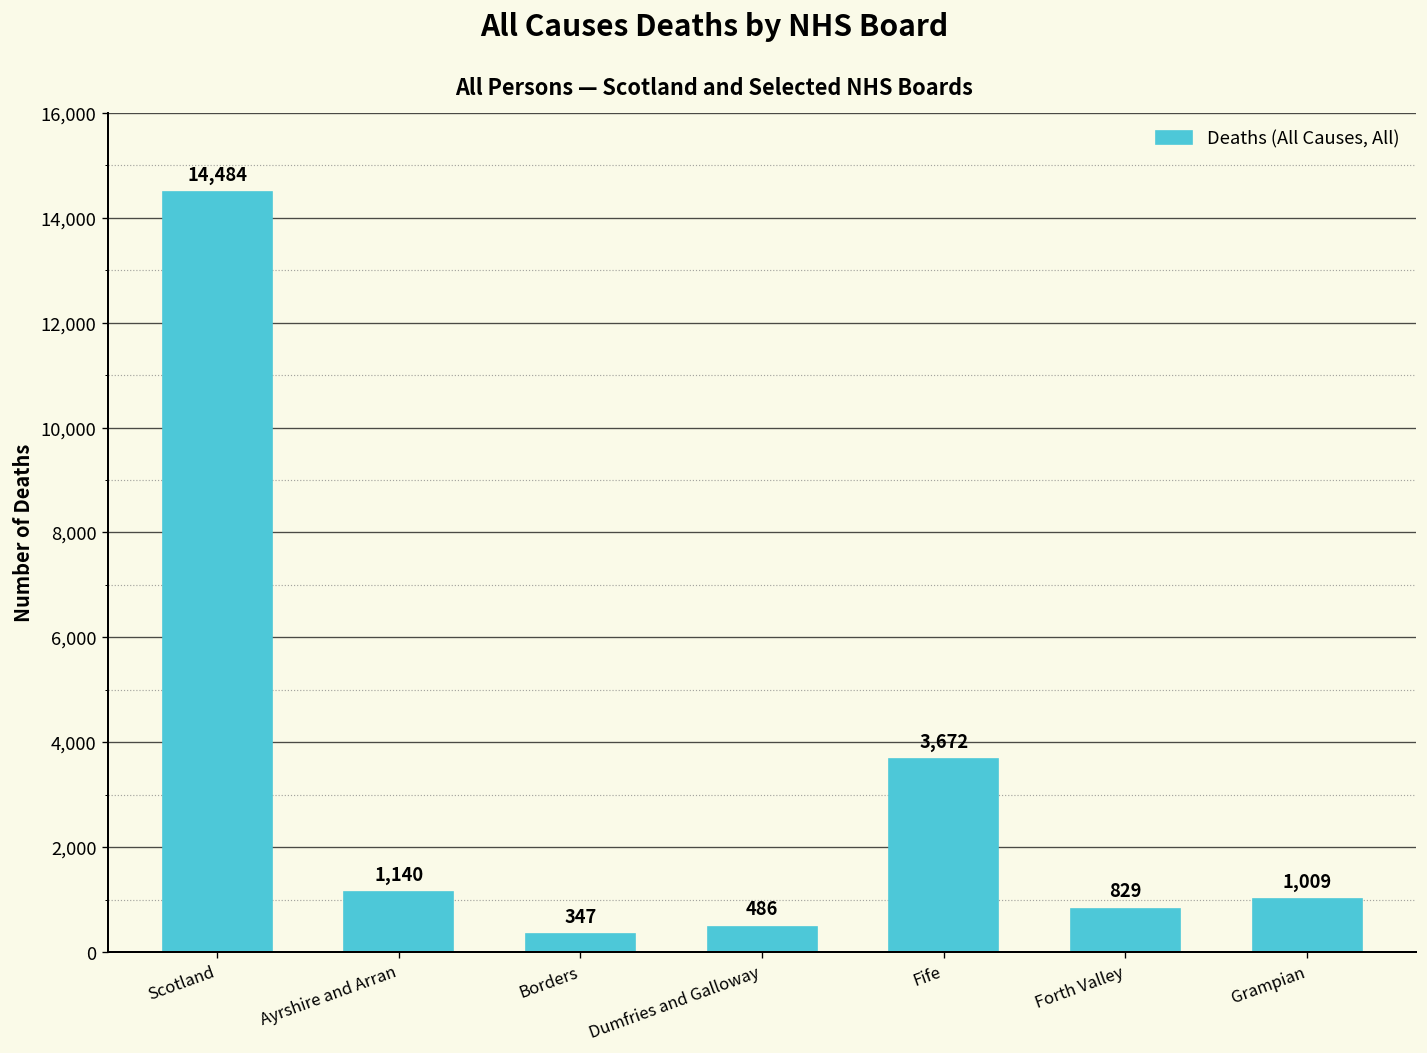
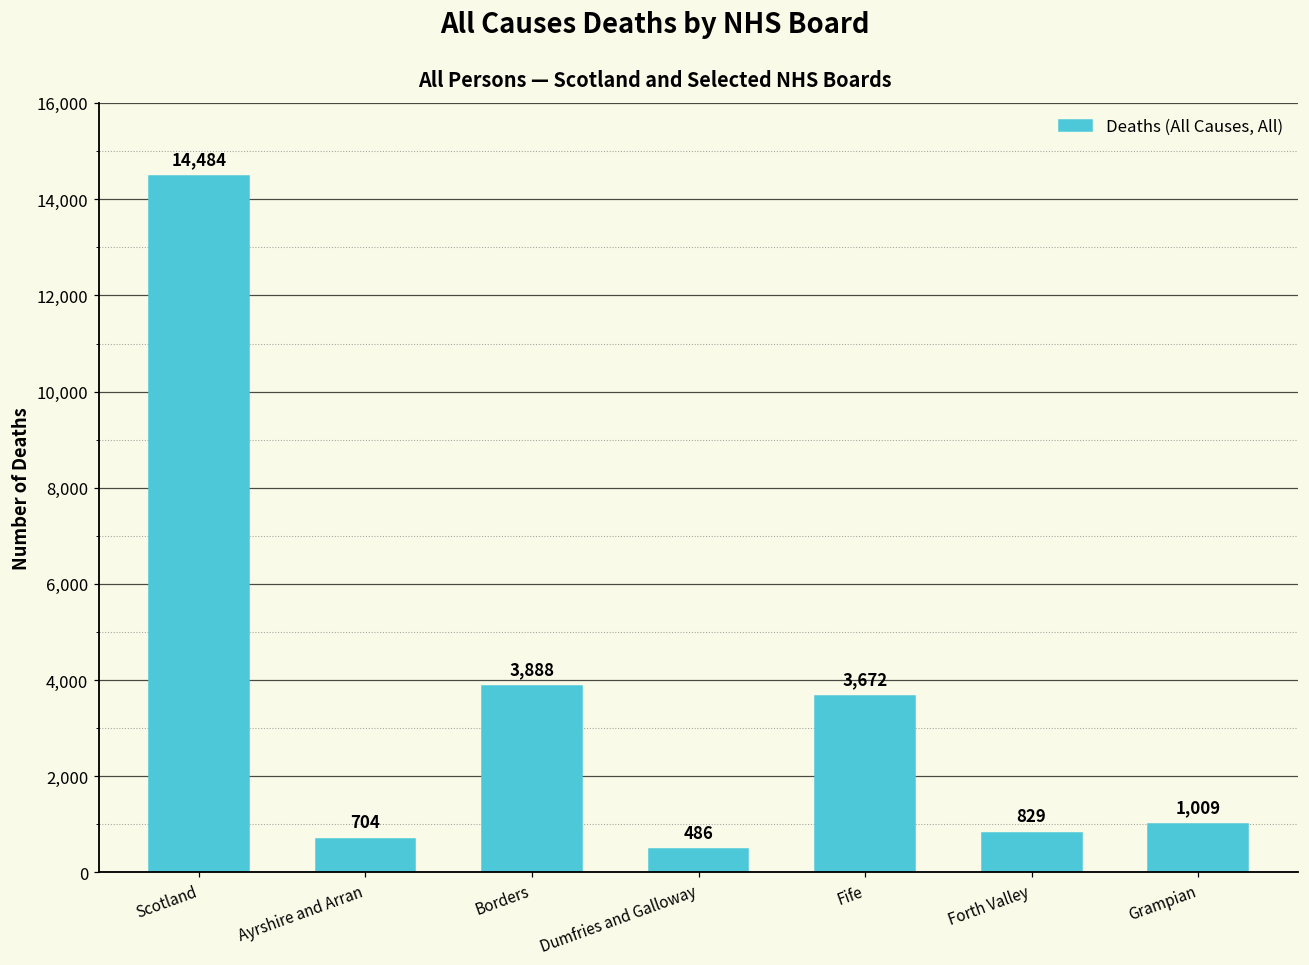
  {
    "Scotland": "14,484",
-   "Ayrshire and Arran": "1,140",
-   "Borders": "347",
+   "Ayrshire and Arran": "704",
+   "Borders": "3,888",
    "Dumfries and Galloway": "486",
    "Fife": "3,672",
    "Forth Valley": "829",
    "Grampian": "1,009"
  }
